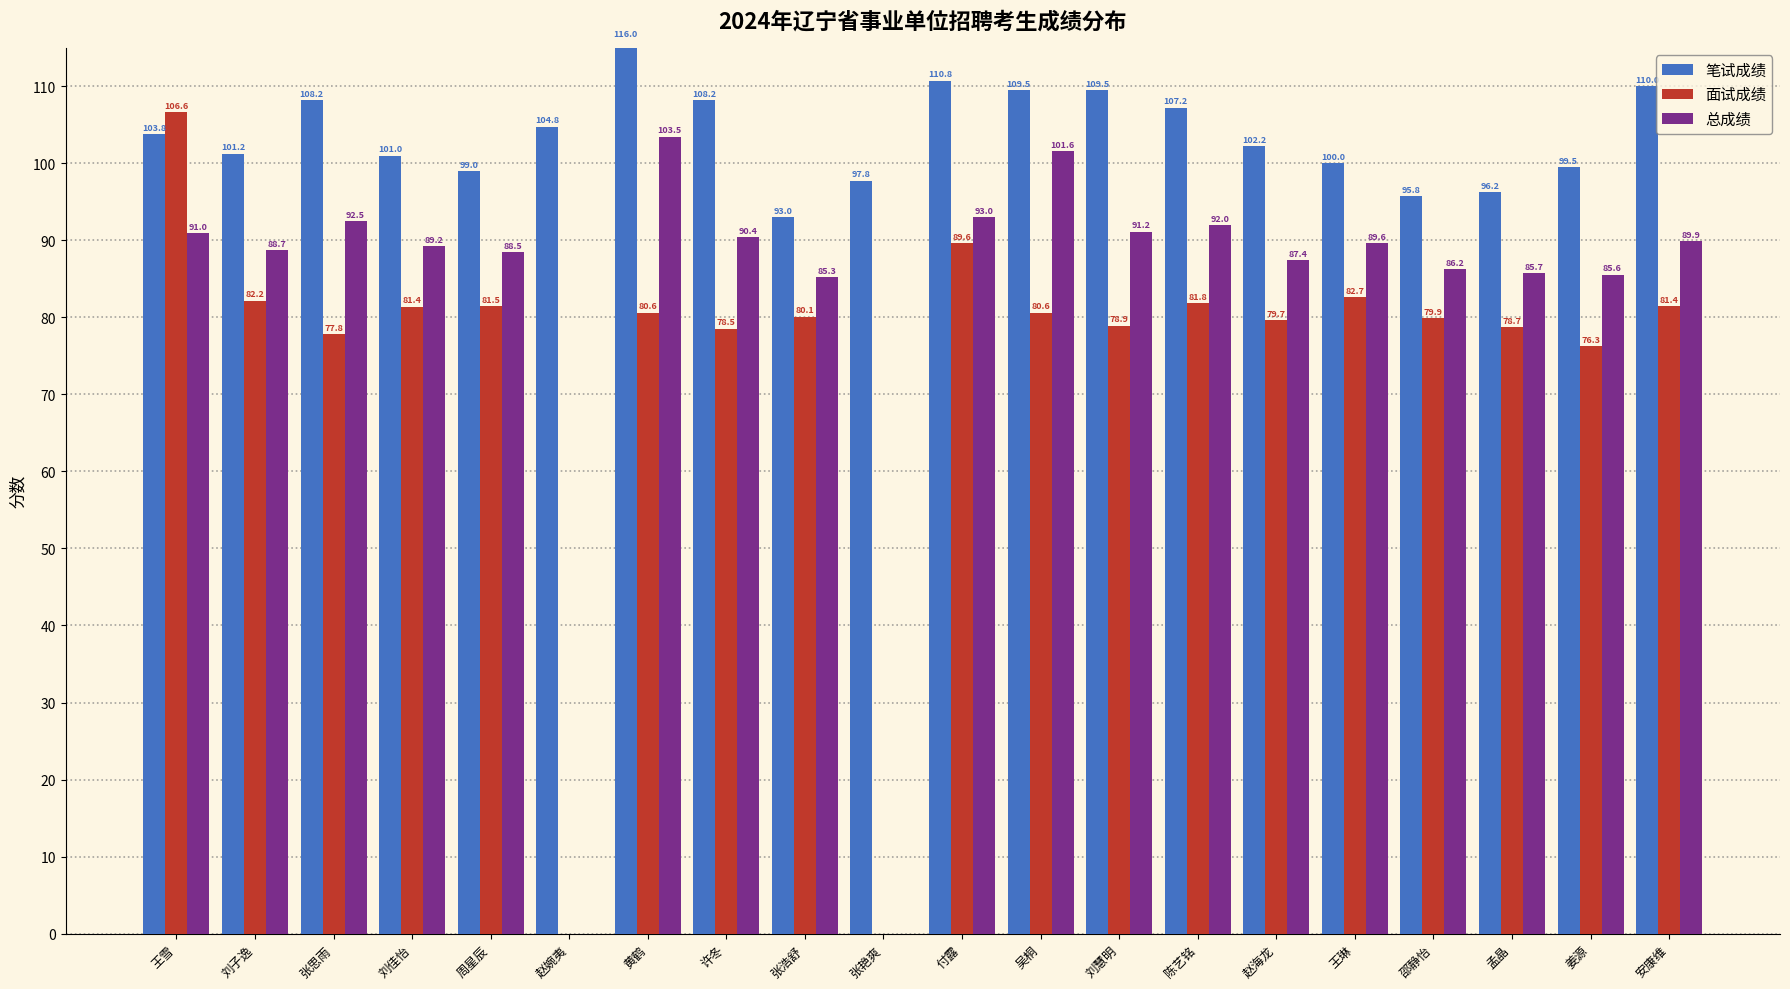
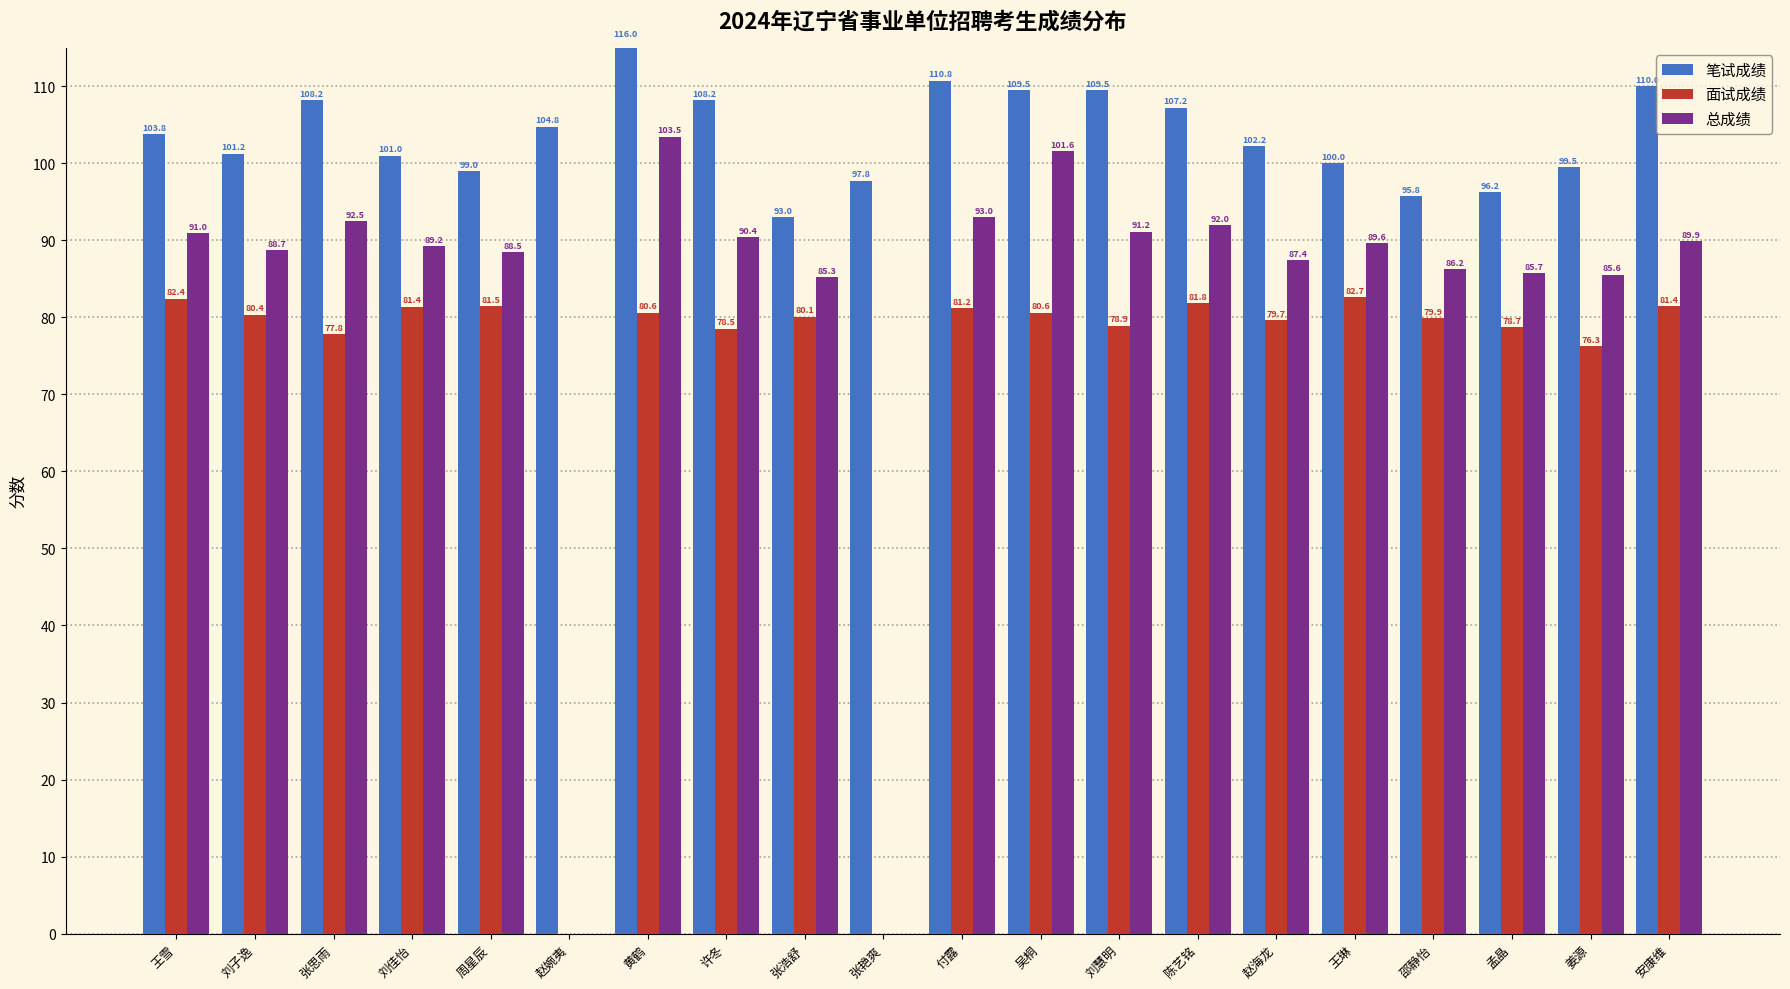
  {
    "笔试成绩": {
      "王雪": 103.8,
      "刘子逸": 101.2,
      "张思雨": 108.2,
      "刘佳怡": 101.0,
      "周星辰": 99.0,
      "赵婉夷": 104.8,
      "许冬": 108.2,
      "张浩舒": 93.0,
      "张艳爽": 97.8,
      "付露": 110.8,
      "吴桐": 109.5,
      "刘慧明": 109.5,
      "陈艺铭": 107.2,
      "赵海龙": 102.2,
      "王琳": 100.0,
      "邵静怡": 95.8,
      "孟晶": 96.2,
      "姜源": 99.5
    },
    "面试成绩": {
-     "王雪": 106.6,
-     "刘子逸": 82.2,
+     "王雪": 82.4,
+     "刘子逸": 80.4,
      "张思雨": 77.8,
      "刘佳怡": 81.4,
      "周星辰": 81.5,
      "黄鹤": 80.6,
      "许冬": 78.5,
      "张浩舒": 80.1,
-     "付露": 89.6,
+     "付露": 81.2,
      "吴桐": 80.6,
      "刘慧明": 78.9,
      "陈艺铭": 81.8,
      "赵海龙": 79.7,
      "王琳": 82.7,
      "邵静怡": 79.9,
      "孟晶": 78.7,
      "姜源": 76.3,
      "安康维": 81.4
    },
    "总成绩": {
      "王雪": 91.0,
      "刘子逸": 88.7,
      "张思雨": 92.5,
      "刘佳怡": 89.2,
      "周星辰": 88.5,
      "黄鹤": 103.5,
      "许冬": 90.4,
      "张浩舒": 85.3,
      "付露": 93.0,
      "吴桐": 101.6,
      "刘慧明": 91.2,
      "陈艺铭": 92.0,
      "赵海龙": 87.4,
      "王琳": 89.6,
      "邵静怡": 86.2,
      "孟晶": 85.7,
      "姜源": 85.6,
      "安康维": 89.9
    }
  }
